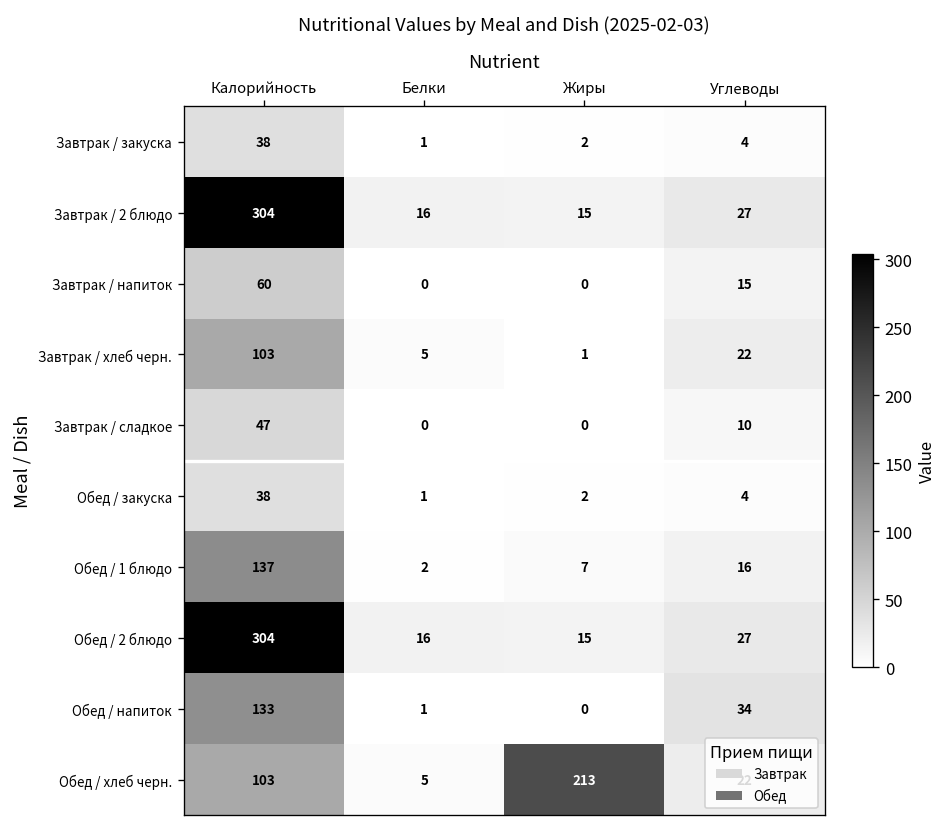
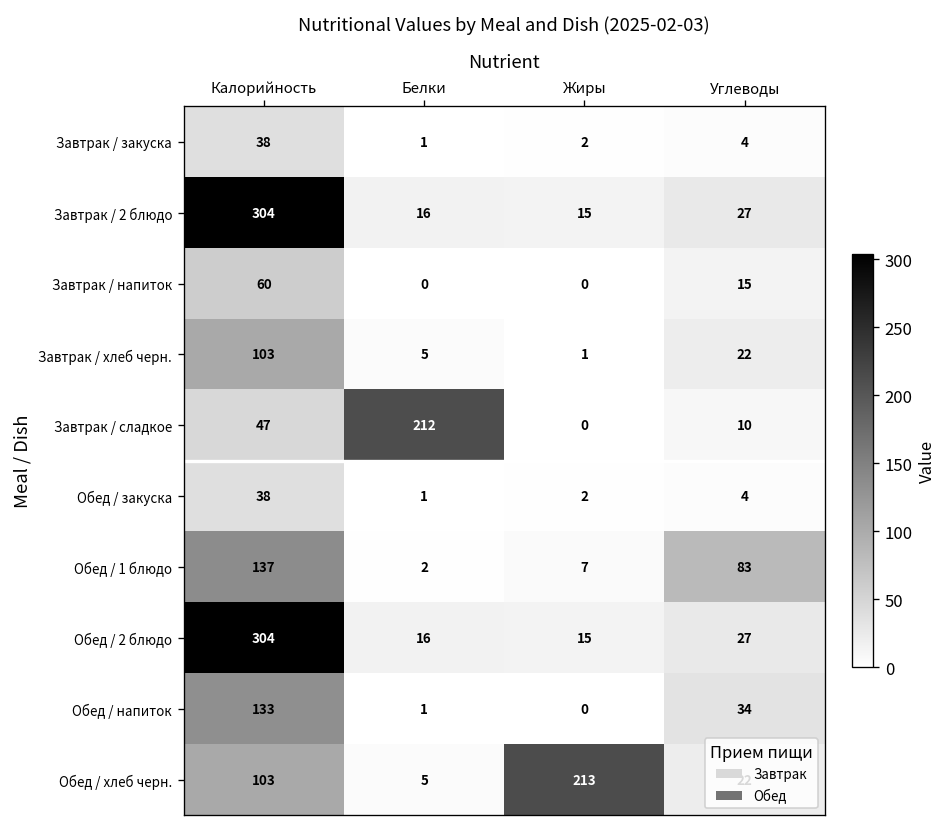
  {
    "Завтрак / закуска": {
      "Калорийность": 38,
      "Белки": 1,
      "Жиры": 2,
      "Углеводы": 4
    },
    "Завтрак / 2 блюдо": {
      "Калорийность": 304,
      "Белки": 16,
      "Жиры": 15,
      "Углеводы": 27
    },
    "Завтрак / напиток": {
      "Калорийность": 60,
      "Белки": 0,
      "Жиры": 0,
      "Углеводы": 15
    },
    "Завтрак / хлеб черн.": {
      "Калорийность": 103,
      "Белки": 5,
      "Жиры": 1,
      "Углеводы": 22
    },
    "Завтрак / сладкое": {
      "Калорийность": 47,
-     "Белки": 0,
+     "Белки": 212,
      "Жиры": 0,
      "Углеводы": 10
    },
    "Обед / закуска": {
      "Калорийность": 38,
      "Белки": 1,
      "Жиры": 2,
      "Углеводы": 4
    },
    "Обед / 1 блюдо": {
      "Калорийность": 137,
      "Белки": 2,
      "Жиры": 7,
-     "Углеводы": 16
+     "Углеводы": 83
    },
    "Обед / 2 блюдо": {
      "Калорийность": 304,
      "Белки": 16,
      "Жиры": 15,
      "Углеводы": 27
    },
    "Обед / напиток": {
      "Калорийность": 133,
      "Белки": 1,
      "Жиры": 0,
      "Углеводы": 34
    },
    "Обед / хлеб черн.": {
      "Калорийность": 103,
      "Белки": 5,
      "Жиры": 213
    }
  }
